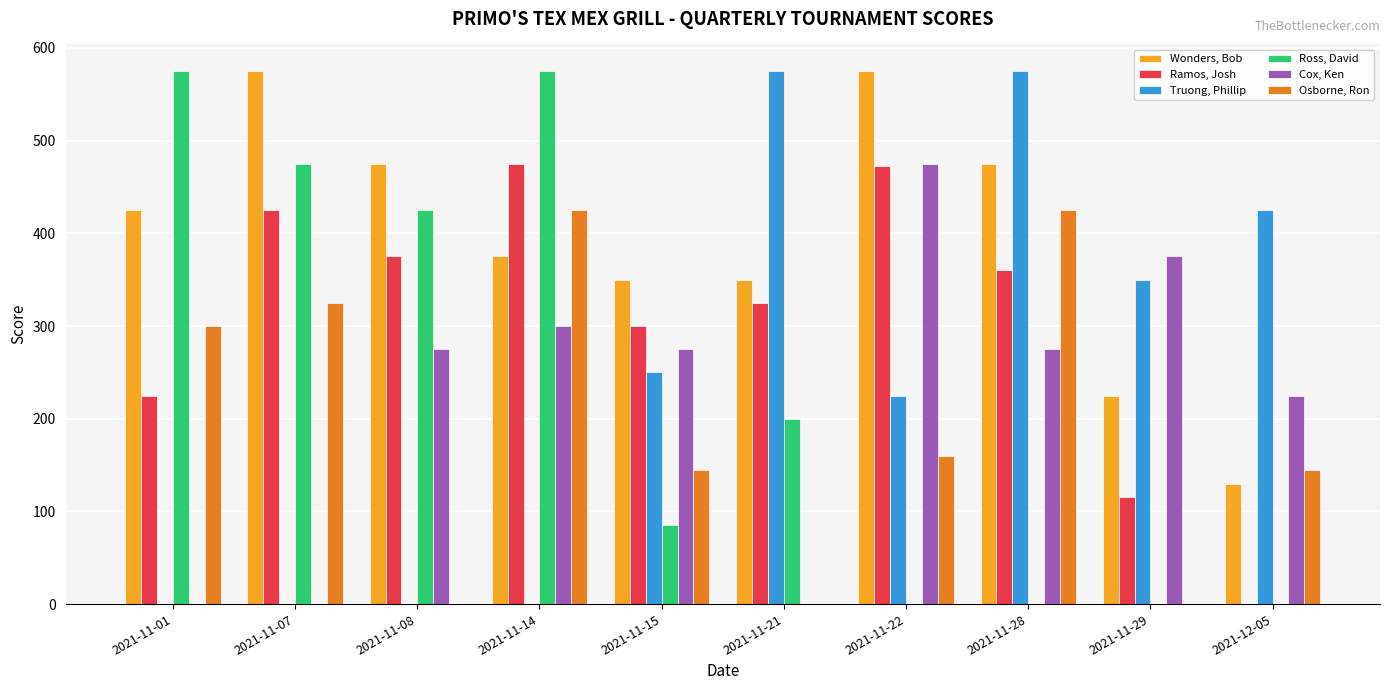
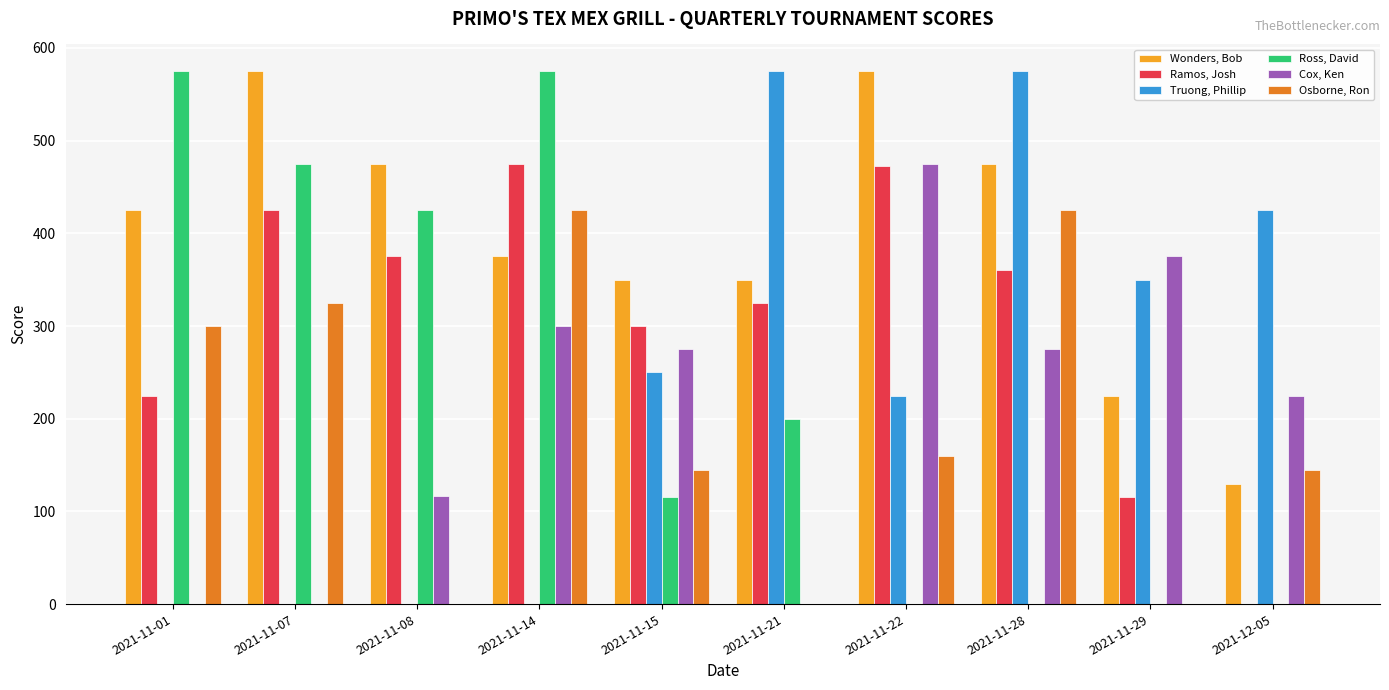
  {
    "Ramos, Josh": {
      "2021-11-01": 230,
      "2021-11-07": 430,
      "2021-11-08": 380,
      "2021-11-14": 480,
      "2021-11-15": 300,
      "2021-11-21": 330,
      "2021-11-22": 470,
      "2021-11-28": 360,
      "2021-11-29": 120,
      "2021-12-05": 0
    },
    "Truong, Phillip": {
      "2021-11-01": 0,
      "2021-11-07": 0,
      "2021-11-08": 0,
      "2021-11-14": 0,
      "2021-11-15": 250,
      "2021-11-21": 580,
      "2021-11-22": 230,
      "2021-11-28": 580,
      "2021-11-29": 350,
      "2021-12-05": 430
    },
    "Ross, David": {
      "2021-11-01": 580,
      "2021-11-07": 480,
      "2021-11-08": 430,
      "2021-11-14": 580,
-     "2021-11-15": 90,
+     "2021-11-15": 120,
      "2021-11-21": 200,
      "2021-11-22": 0,
      "2021-11-28": 0,
      "2021-11-29": 0,
      "2021-12-05": 0
    },
    "Cox, Ken": {
      "2021-11-01": 0,
      "2021-11-07": 0,
-     "2021-11-08": 280,
+     "2021-11-08": 120,
      "2021-11-14": 300,
      "2021-11-15": 280,
      "2021-11-21": 0,
      "2021-11-22": 480,
      "2021-11-28": 280,
      "2021-11-29": 380,
      "2021-12-05": 230
    }
  }
